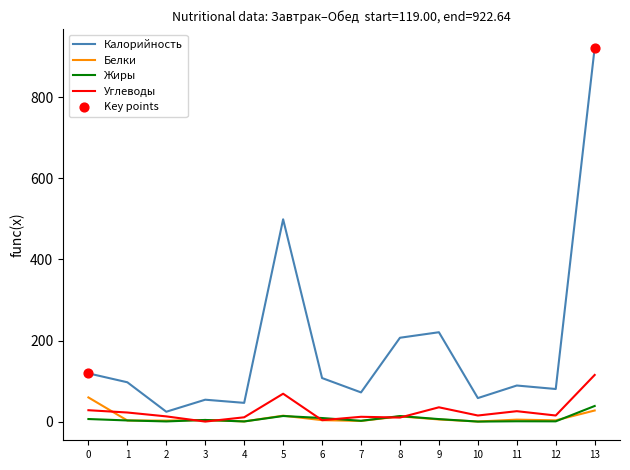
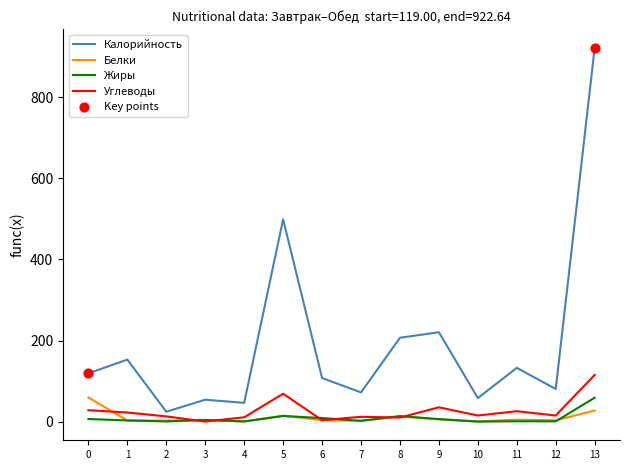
  {
    "Калорийность": {
-     "1": 100,
+     "1": 150,
      "2": 20,
      "3": 50,
      "4": 50,
      "5": 500,
      "6": 110,
      "7": 70,
      "8": 210,
      "9": 220,
      "10": 60,
-     "11": 90,
+     "11": 130,
      "12": 80
    },
    "Белки": {
      "0": 60,
      "13": 30
    },
    "Жиры": {
      "0": 10,
-     "13": 40
+     "13": 60
    }
  }
